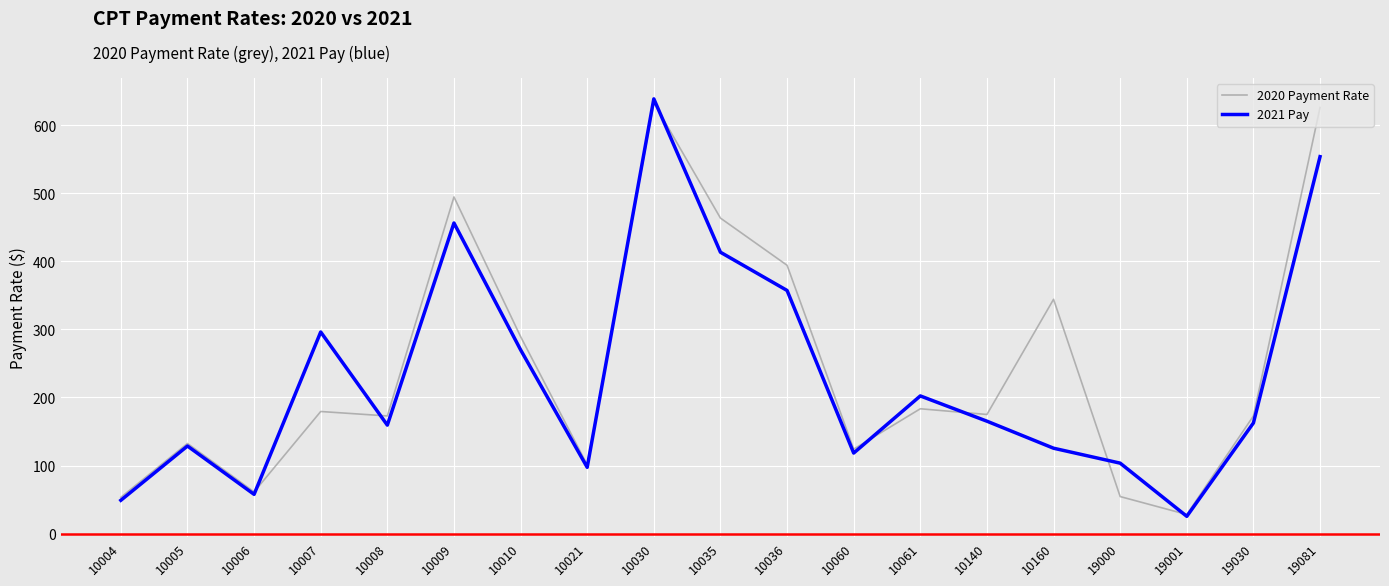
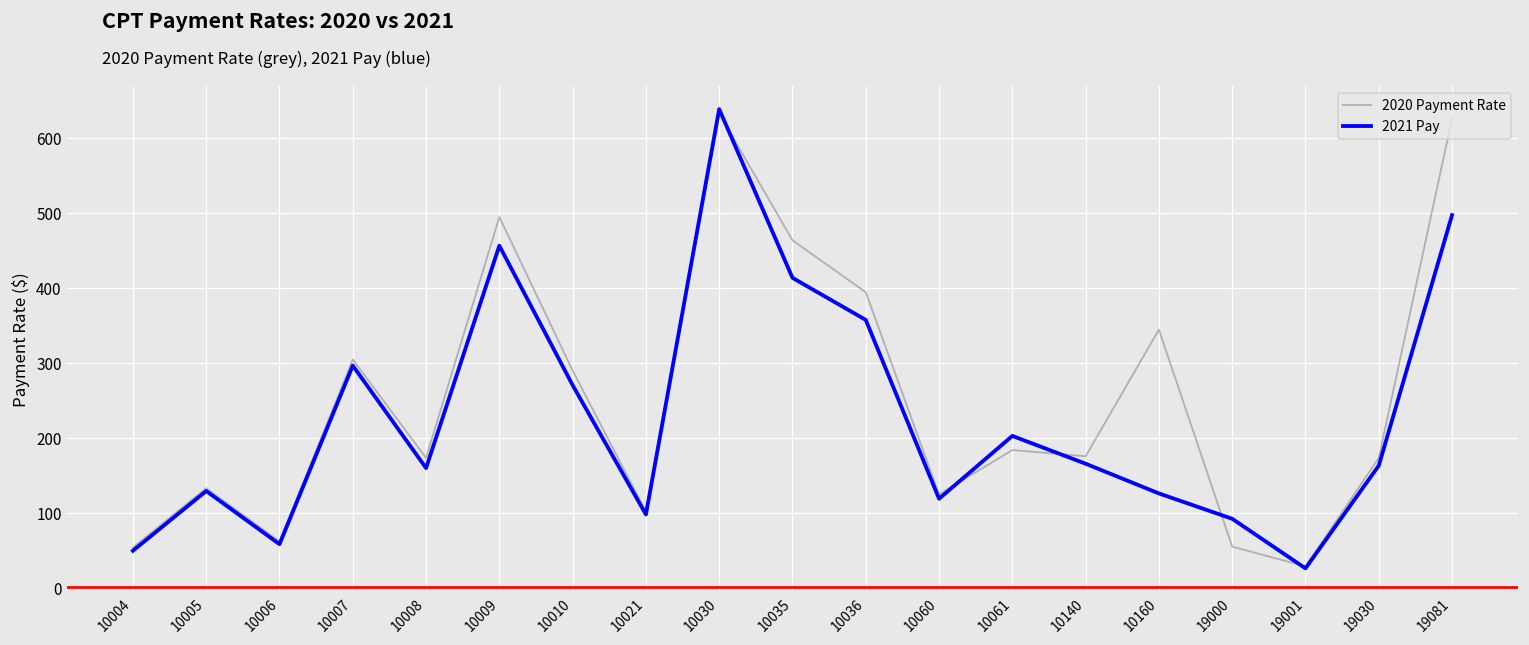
  {
    "2020 Payment Rate": {
      "10004": 50,
-     "10007": 180,
+     "10007": 300,
      "10008": 170,
      "10009": 490,
      "10010": 290,
      "10030": 630,
      "10035": 460,
      "10036": 390,
      "10060": 120,
      "10061": 180,
      "10140": 180,
      "10160": 340,
      "19000": 50,
      "19030": 170
    },
    "2021 Pay": {
      "10004": 50,
      "10007": 300,
      "10008": 160,
      "10009": 460,
      "10010": 270,
      "10030": 640,
      "10035": 410,
      "10036": 360,
      "10060": 120,
      "10061": 200,
      "10140": 170,
      "10160": 130,
-     "19000": 100,
+     "19000": 90,
      "19030": 160,
-     "19081": 550
+     "19081": 500
    }
  }
